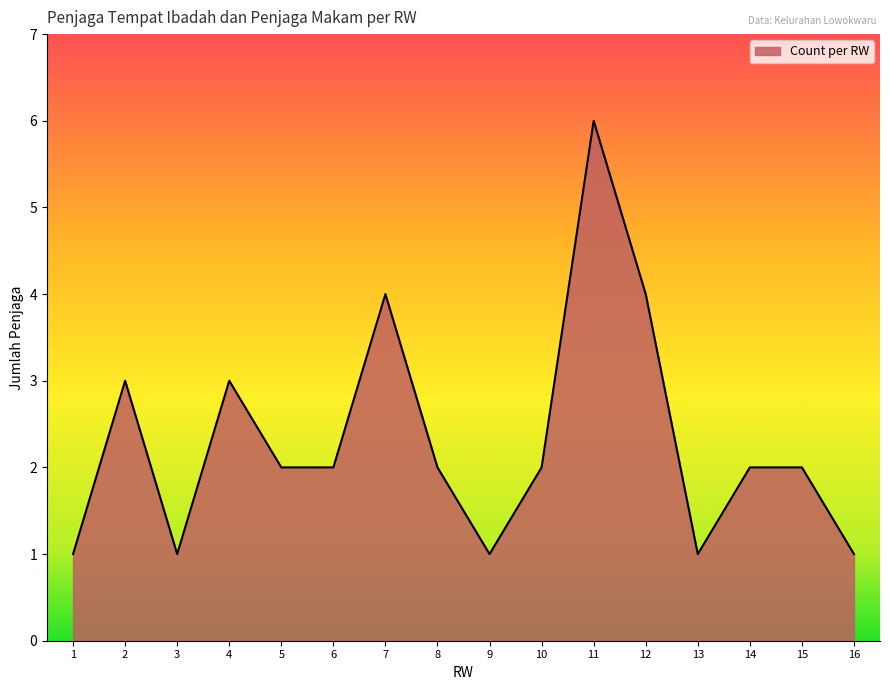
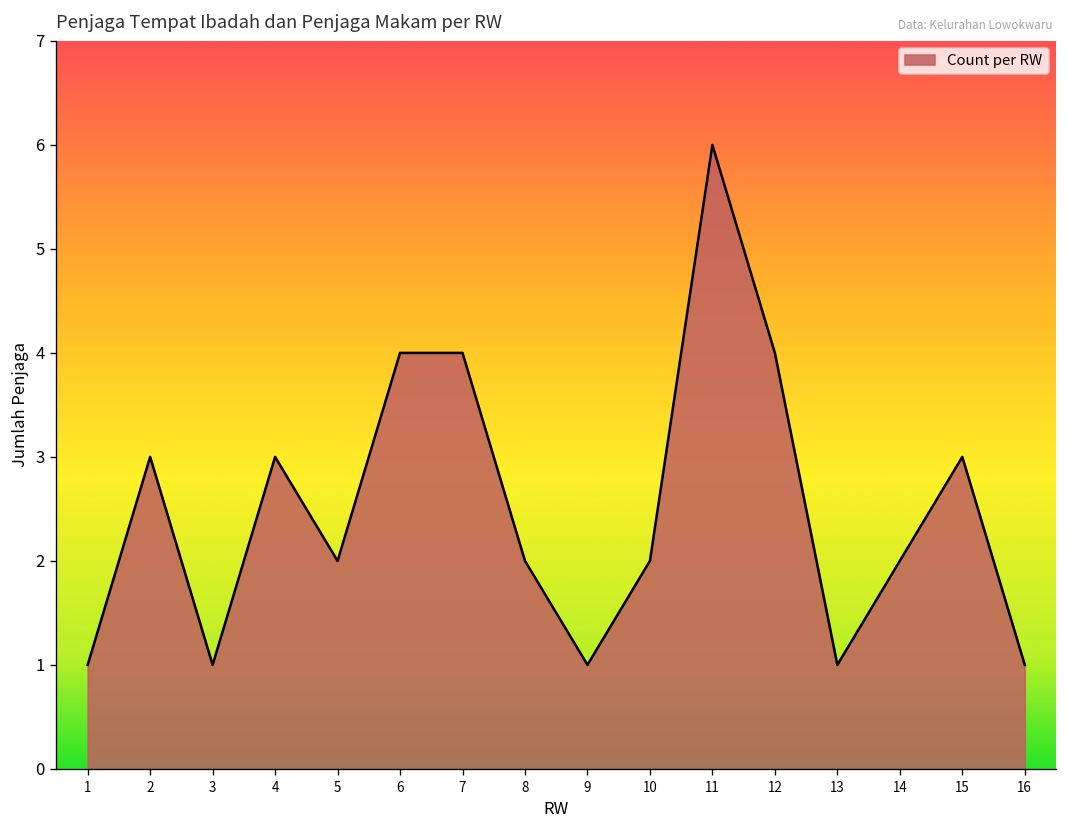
  {
    "1": 1,
    "2": 3,
    "3": 1,
    "4": 3,
    "5": 2,
-   "6": 2,
+   "6": 4,
    "7": 4,
    "8": 2,
    "9": 1,
    "10": 2,
    "11": 6,
    "12": 4,
    "13": 1,
    "14": 2,
-   "15": 2,
+   "15": 3,
    "16": 1
  }
